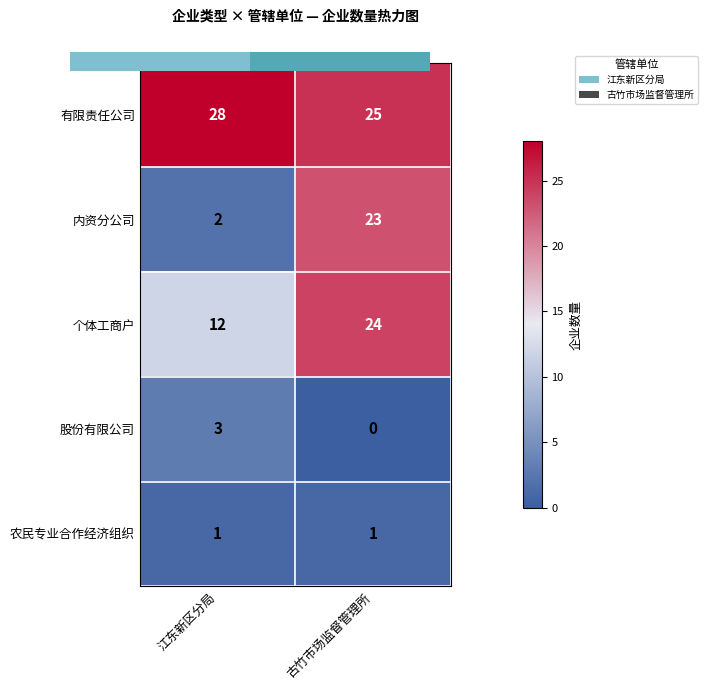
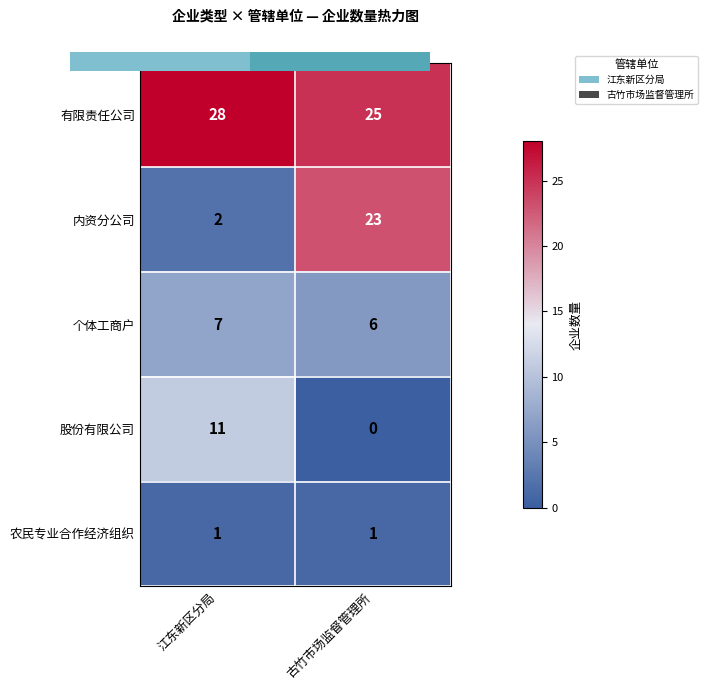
  {
    "企业类型 × 管辖单位 — 企业数量热力图": {
      "有限责任公司": {
        "江东新区分局": 28,
        "古竹市场监督管理所": 25
      },
      "内资分公司": {
        "江东新区分局": 2,
        "古竹市场监督管理所": 23
      },
      "个体工商户": {
-       "江东新区分局": 12,
-       "古竹市场监督管理所": 24
+       "江东新区分局": 7,
+       "古竹市场监督管理所": 6
      },
      "股份有限公司": {
-       "江东新区分局": 3,
+       "江东新区分局": 11,
        "古竹市场监督管理所": 0
      },
      "农民专业合作经济组织": {
        "江东新区分局": 1,
        "古竹市场监督管理所": 1
      }
    }
  }
